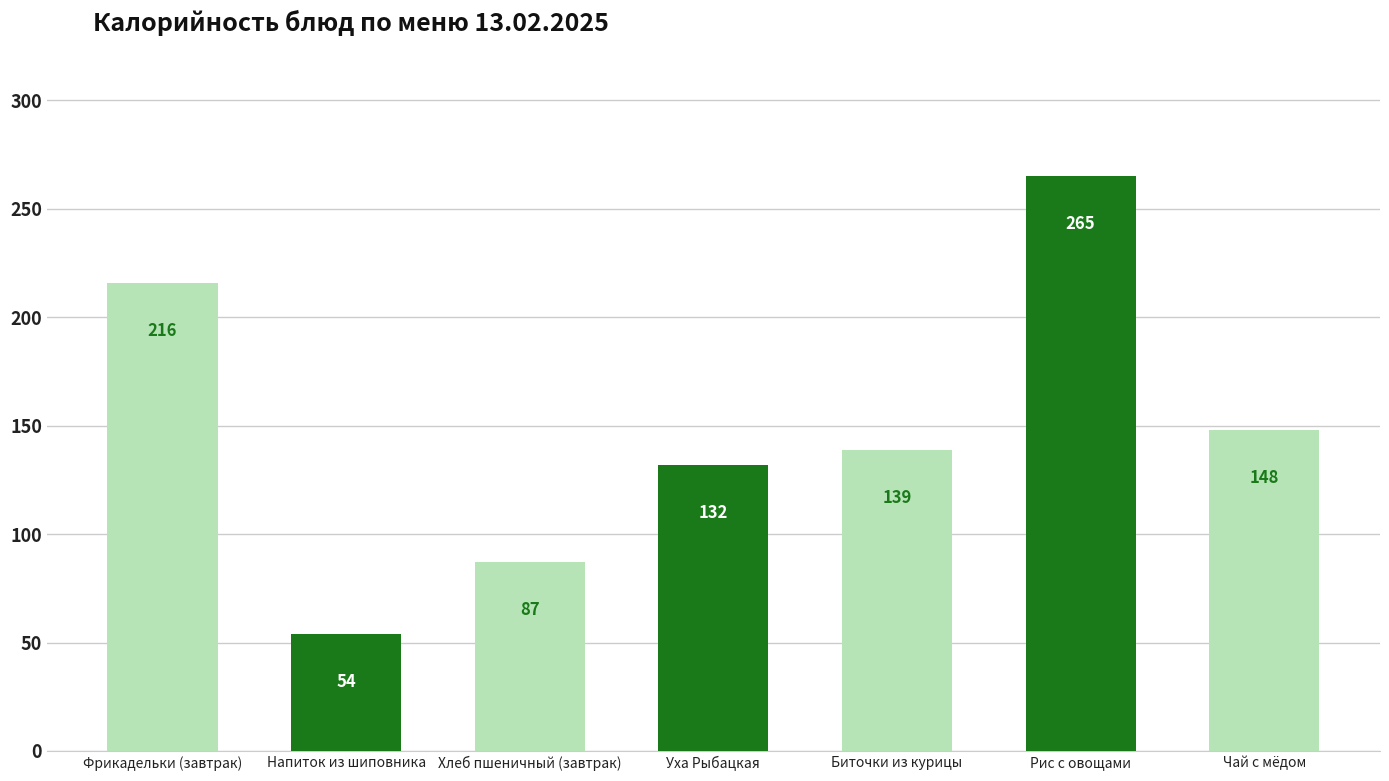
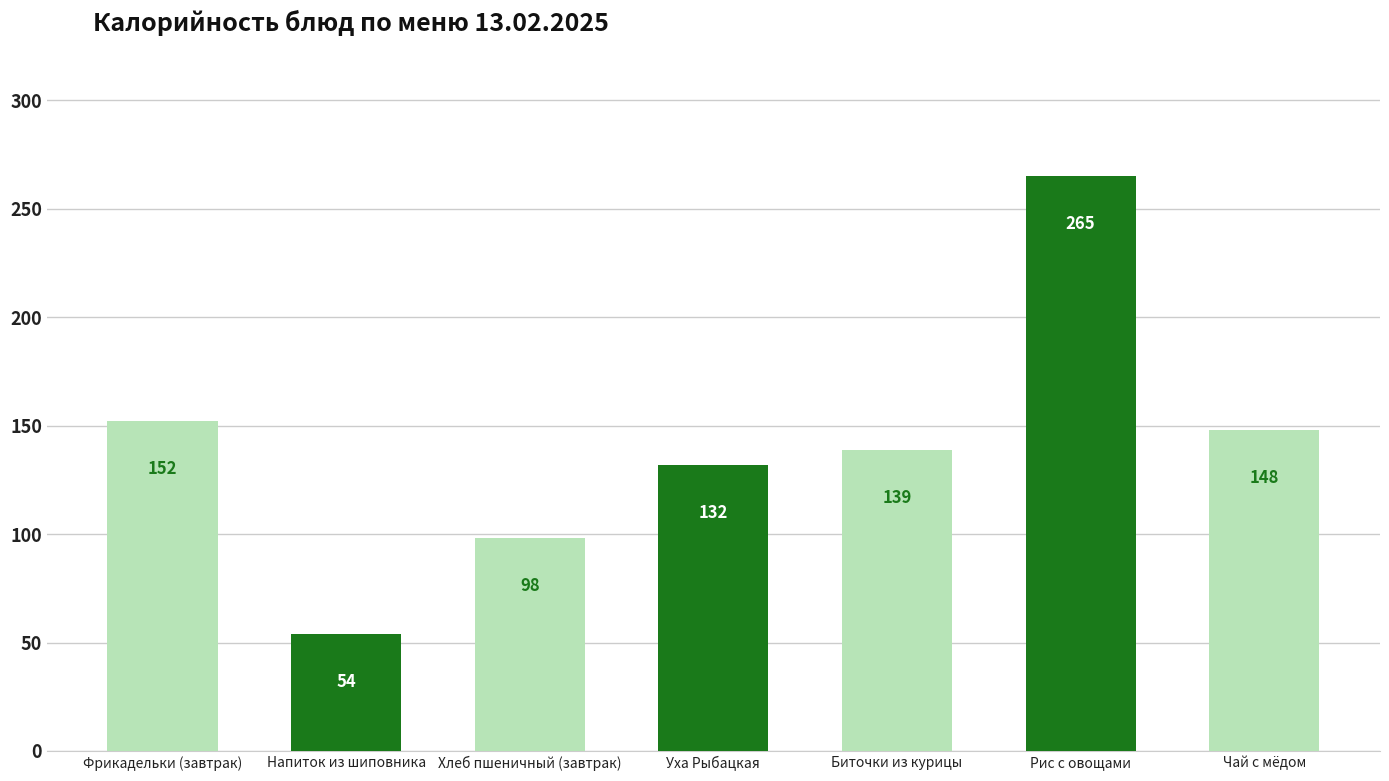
  {
-   "Фрикадельки (завтрак)": 216,
+   "Фрикадельки (завтрак)": 152,
    "Напиток из шиповника": 54,
-   "Хлеб пшеничный (завтрак)": 87,
+   "Хлеб пшеничный (завтрак)": 98,
    "Уха Рыбацкая": 132,
    "Биточки из курицы": 139,
    "Рис с овощами": 265,
    "Чай с мёдом": 148
  }
